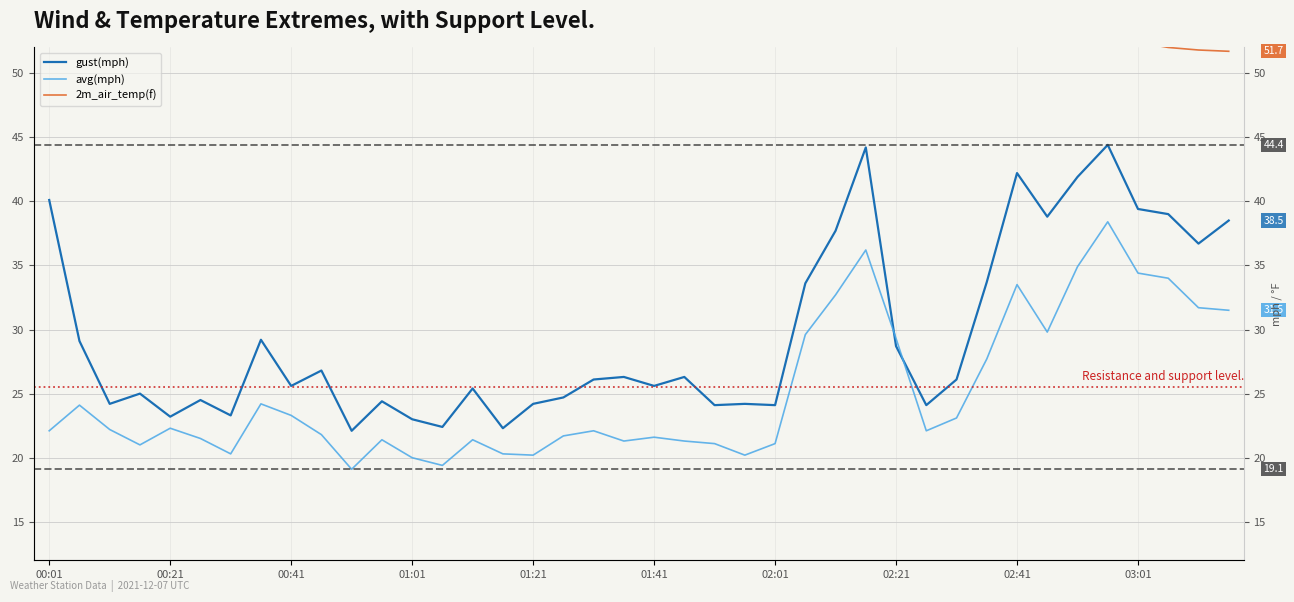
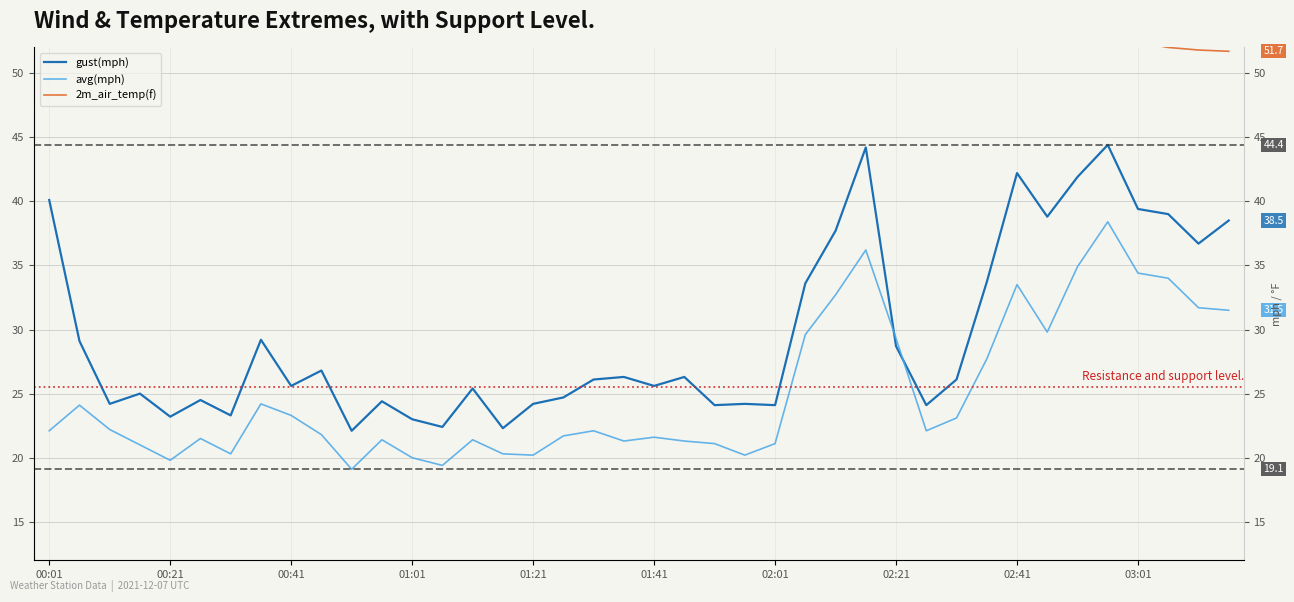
  {
    "gust(mph)": {
      "00:01": 40.1,
      "00:21": 23.2,
      "00:41": 25.6,
      "01:01": 23.0,
      "01:21": 24.2,
      "01:41": 25.6,
      "02:01": 24.1,
      "02:21": 28.7,
      "02:41": 42.2,
      "03:01": 39.4
    },
    "avg(mph)": {
      "00:01": 22.1,
-     "00:21": 22.3,
+     "00:21": 19.8,
      "00:41": 23.3,
      "01:01": 20.0,
      "01:21": 20.2,
      "01:41": 21.6,
      "02:01": 21.1,
      "02:21": 29.3,
      "02:41": 33.5,
      "03:01": 34.4
    }
  }
